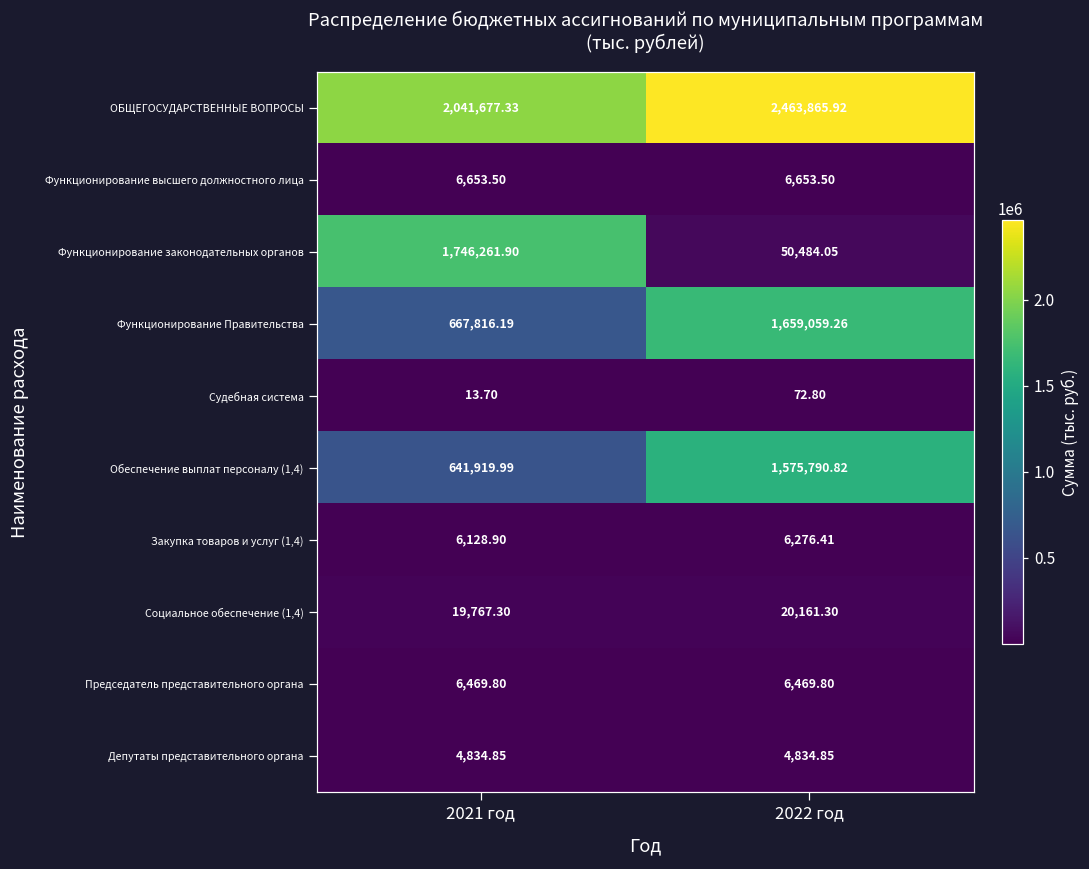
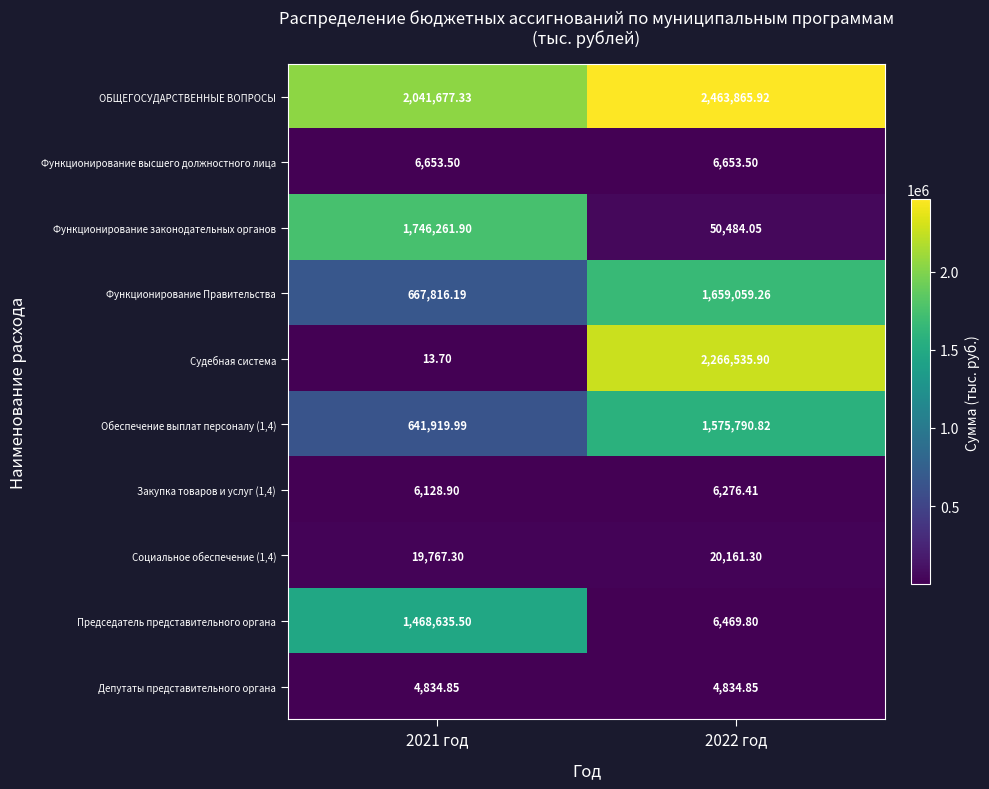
  {
    "ОБЩЕГОСУДАРСТВЕННЫЕ ВОПРОСЫ": {
      "2021 год": "2,041,677.33",
      "2022 год": "2,463,865.92"
    },
    "Функционирование высшего должностного лица": {
      "2021 год": "6,653.50",
      "2022 год": "6,653.50"
    },
    "Функционирование законодательных органов": {
      "2021 год": "1,746,261.90",
      "2022 год": "50,484.05"
    },
    "Функционирование Правительства": {
      "2021 год": "667,816.19",
      "2022 год": "1,659,059.26"
    },
    "Судебная система": {
      "2021 год": "13.70",
-     "2022 год": "72.80"
+     "2022 год": "2,266,535.90"
    },
    "Обеспечение выплат персоналу (1,4)": {
      "2021 год": "641,919.99",
      "2022 год": "1,575,790.82"
    },
    "Закупка товаров и услуг (1,4)": {
      "2021 год": "6,128.90",
      "2022 год": "6,276.41"
    },
    "Социальное обеспечение (1,4)": {
      "2021 год": "19,767.30",
      "2022 год": "20,161.30"
    },
    "Председатель представительного органа": {
-     "2021 год": "6,469.80",
+     "2021 год": "1,468,635.50",
      "2022 год": "6,469.80"
    },
    "Депутаты представительного органа": {
      "2021 год": "4,834.85",
      "2022 год": "4,834.85"
    }
  }
